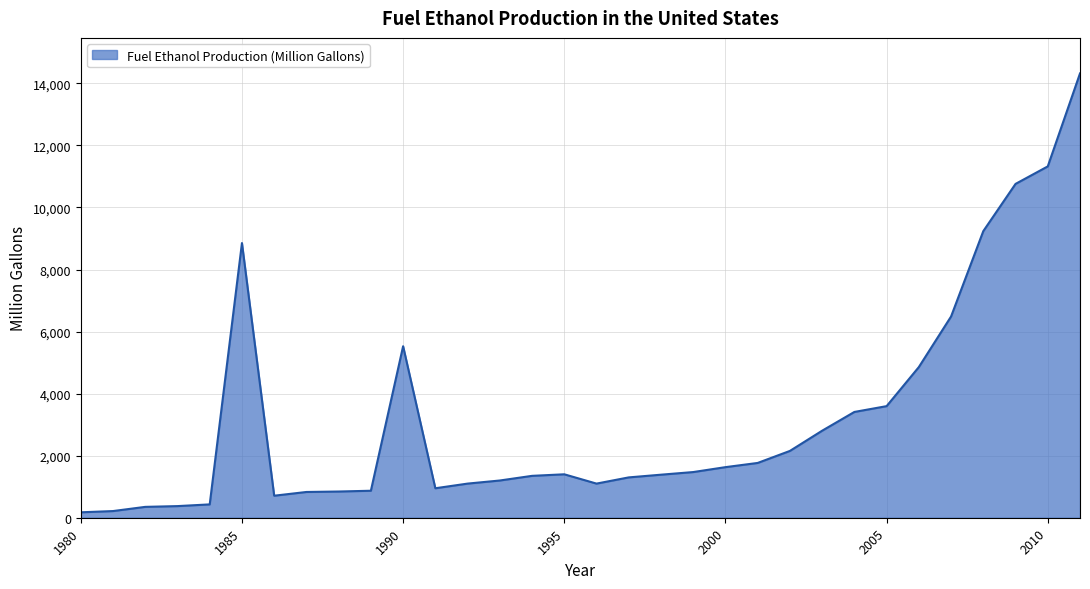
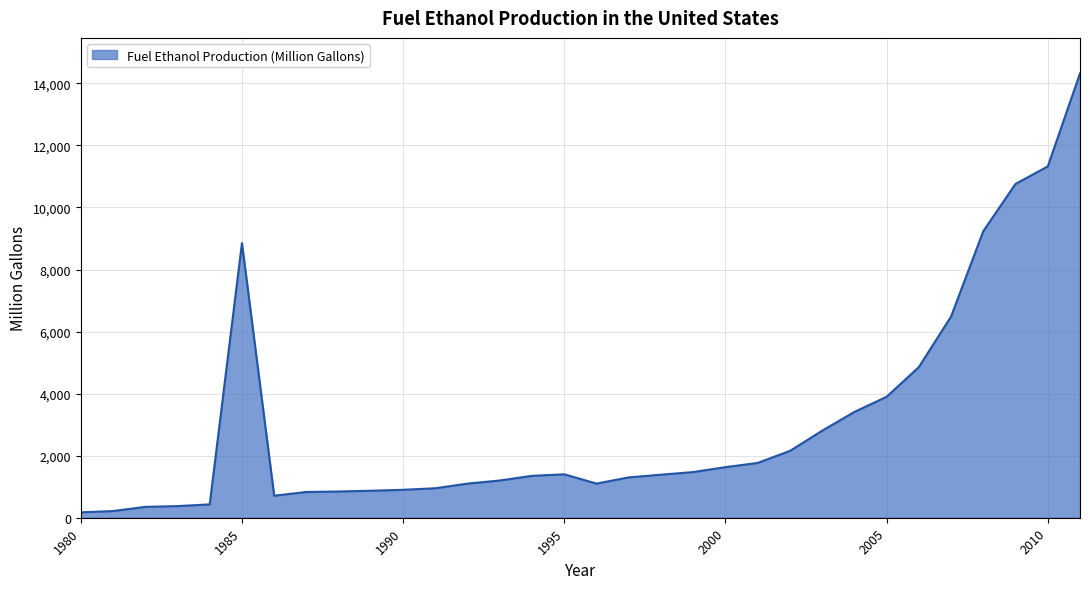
  {
    "1980": "200",
    "1985": "8,900",
-   "1990": "5,500",
+   "1990": "900",
    "1995": "1,400",
    "2000": "1,600",
-   "2005": "3,600",
+   "2005": "3,900",
    "2010": "11,300"
  }
